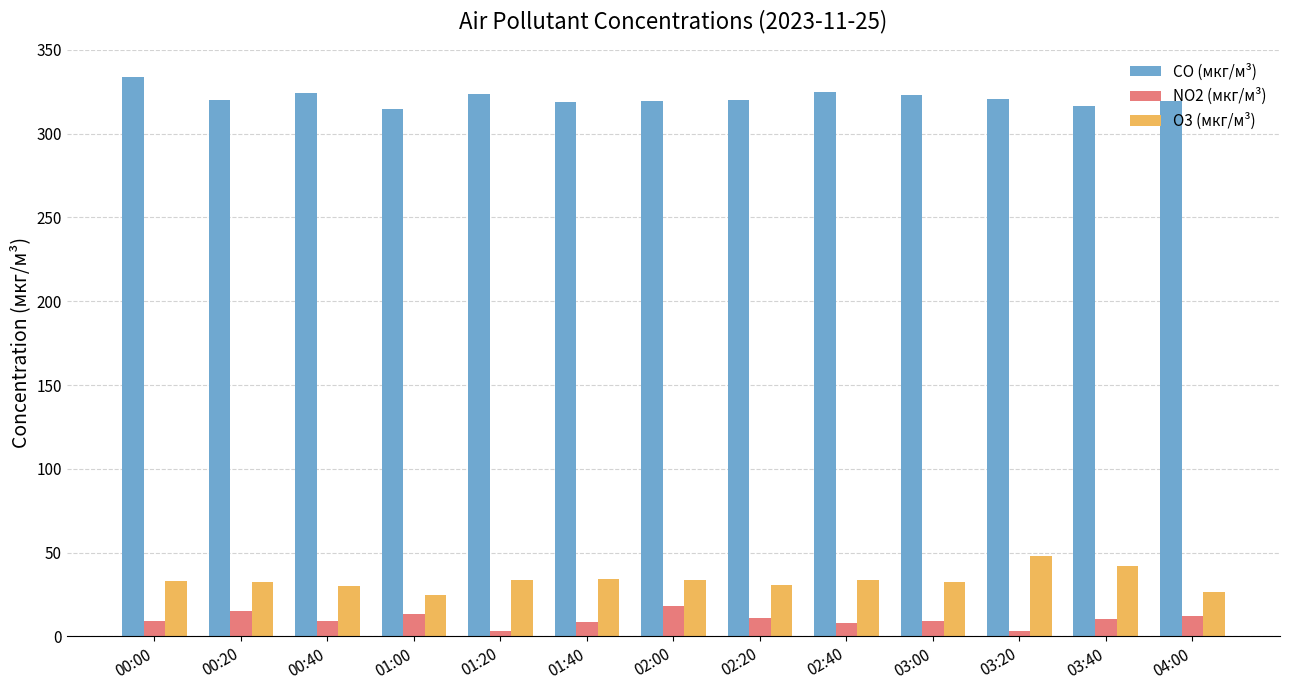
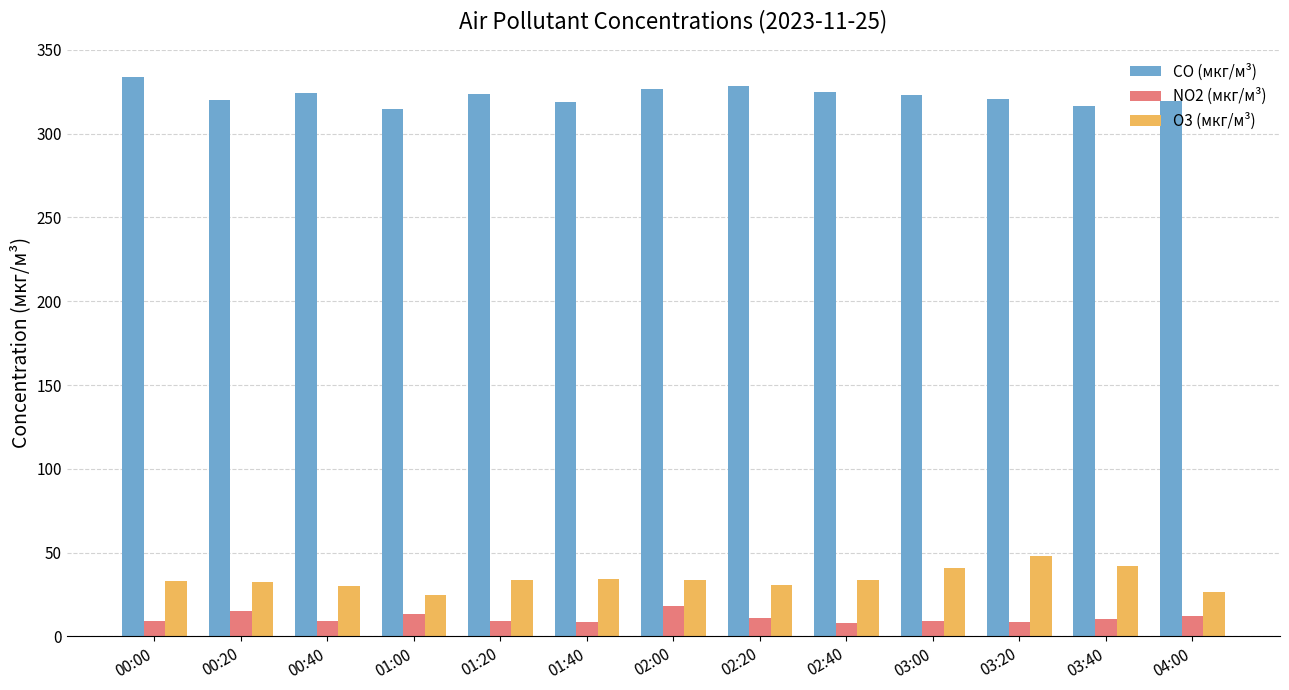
  {
    "CO (мкг/м³)": {
      "00:00": 333,
      "00:20": 320,
      "00:40": 324,
      "01:00": 314,
      "01:20": 324,
      "01:40": 319,
-     "02:00": 319,
-     "02:20": 320,
+     "02:00": 326,
+     "02:20": 329,
      "02:40": 325,
      "03:00": 323,
      "03:20": 321,
      "03:40": 316,
      "04:00": 320
    },
    "NO2 (мкг/м³)": {
      "00:00": 9,
      "00:20": 15,
      "00:40": 9,
      "01:00": 13,
-     "01:20": 3,
+     "01:20": 9,
      "01:40": 9,
      "02:00": 18,
      "02:20": 11,
      "02:40": 8,
      "03:00": 9,
-     "03:20": 3,
+     "03:20": 8,
      "03:40": 11,
      "04:00": 12
    },
    "O3 (мкг/м³)": {
      "00:00": 33,
      "00:20": 33,
      "00:40": 30,
      "01:00": 25,
      "01:20": 33,
      "01:40": 34,
      "02:00": 34,
      "02:20": 31,
      "02:40": 34,
-     "03:00": 33,
+     "03:00": 41,
      "03:20": 48,
      "03:40": 42,
      "04:00": 27
    }
  }
